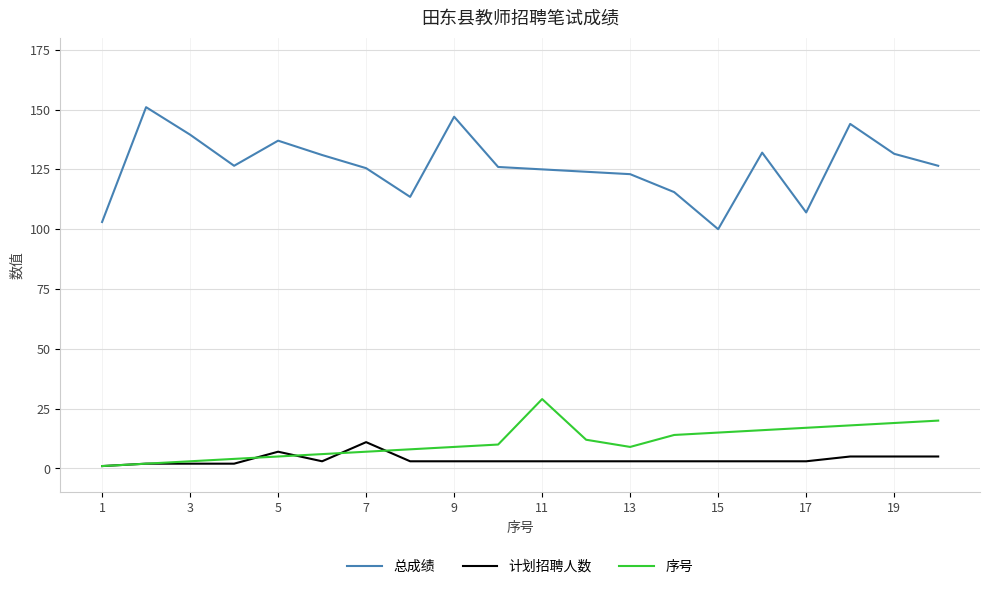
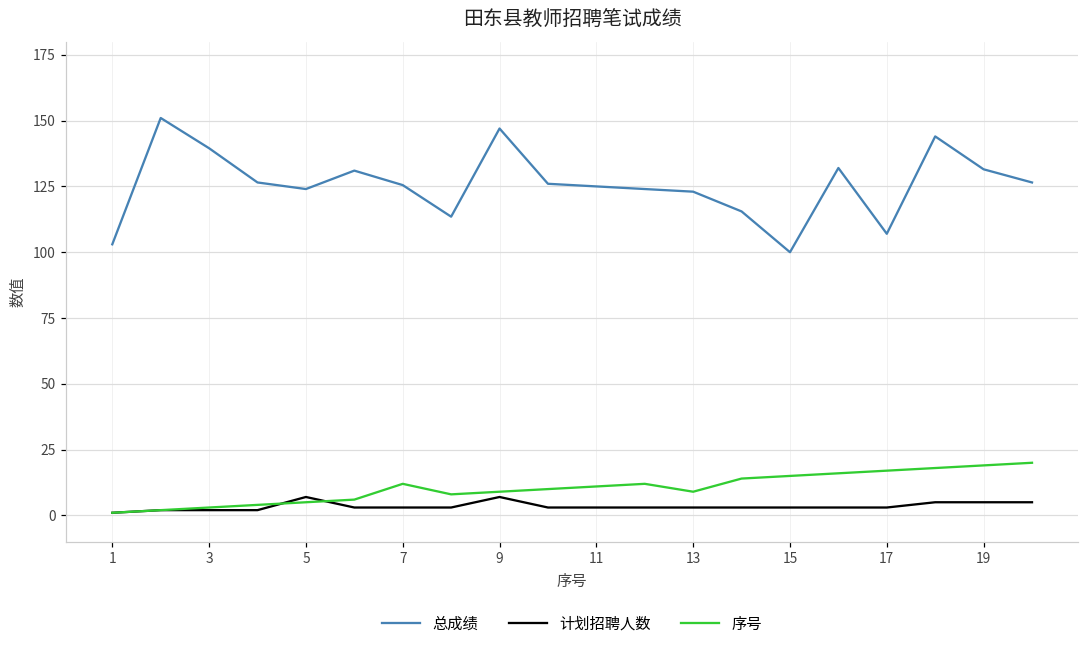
  {
    "总成绩": {
      "1": 103,
      "3": 140,
-     "5": 137,
+     "5": 124,
      "7": 126,
      "9": 147,
      "11": 125,
      "13": 123,
      "15": 100,
      "17": 107,
      "19": 132
    },
    "计划招聘人数": {
      "5": 7,
-     "7": 11,
-     "9": 3,
+     "7": 3,
+     "9": 7,
      "11": 3,
      "13": 3,
      "15": 3,
      "17": 3,
      "19": 5
    },
    "序号": {
      "5": 5,
-     "7": 7,
+     "7": 12,
      "9": 9,
-     "11": 29,
+     "11": 11,
      "13": 9,
      "15": 15,
      "17": 17,
      "19": 19
    }
  }
